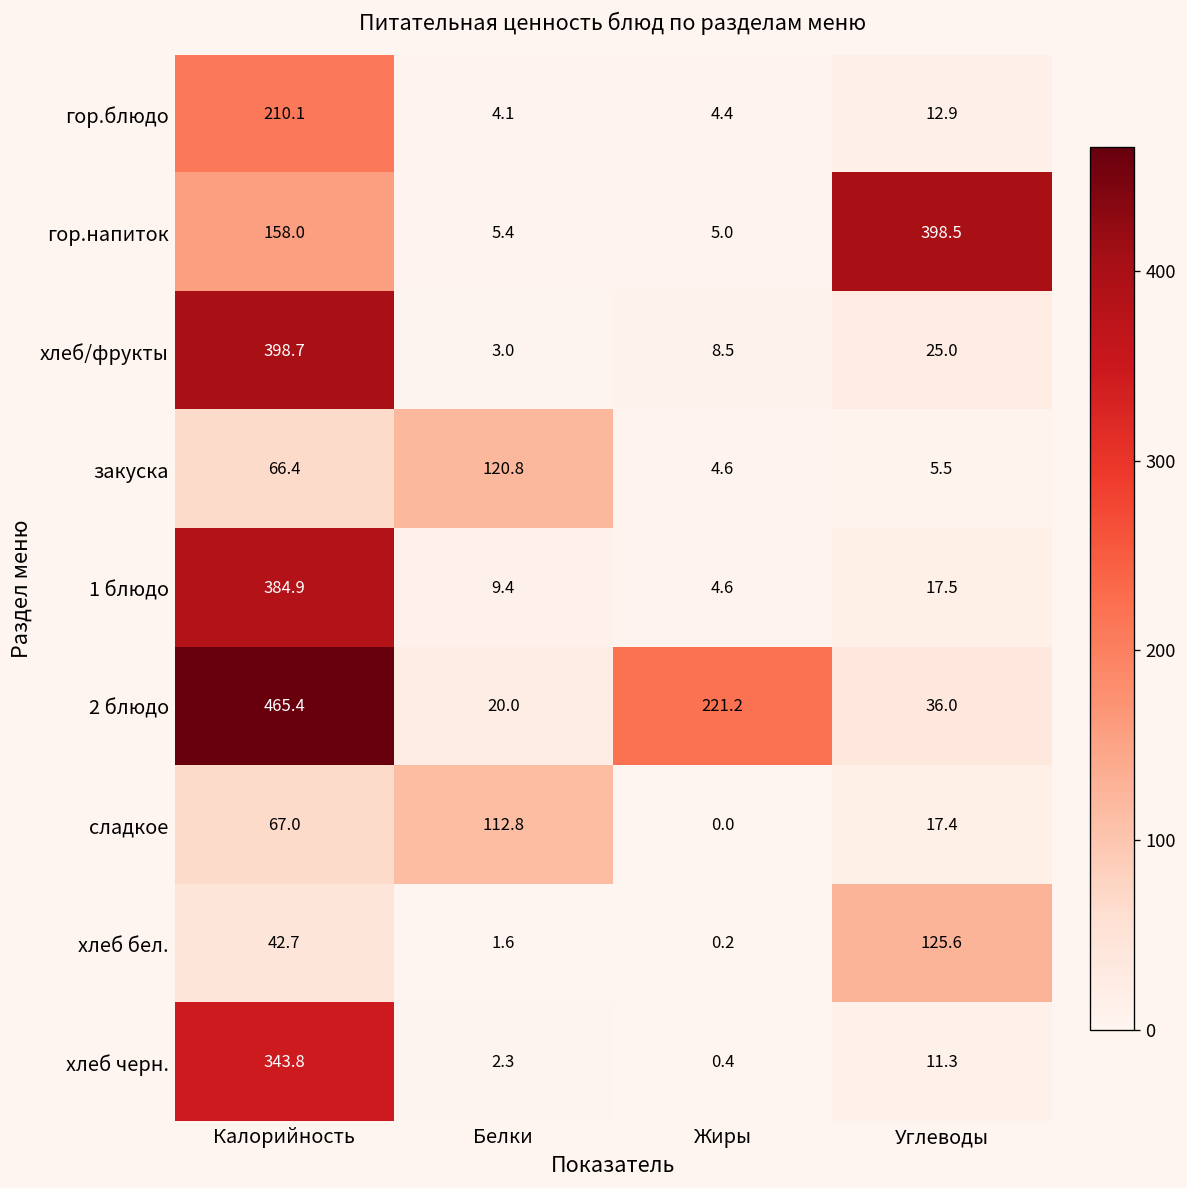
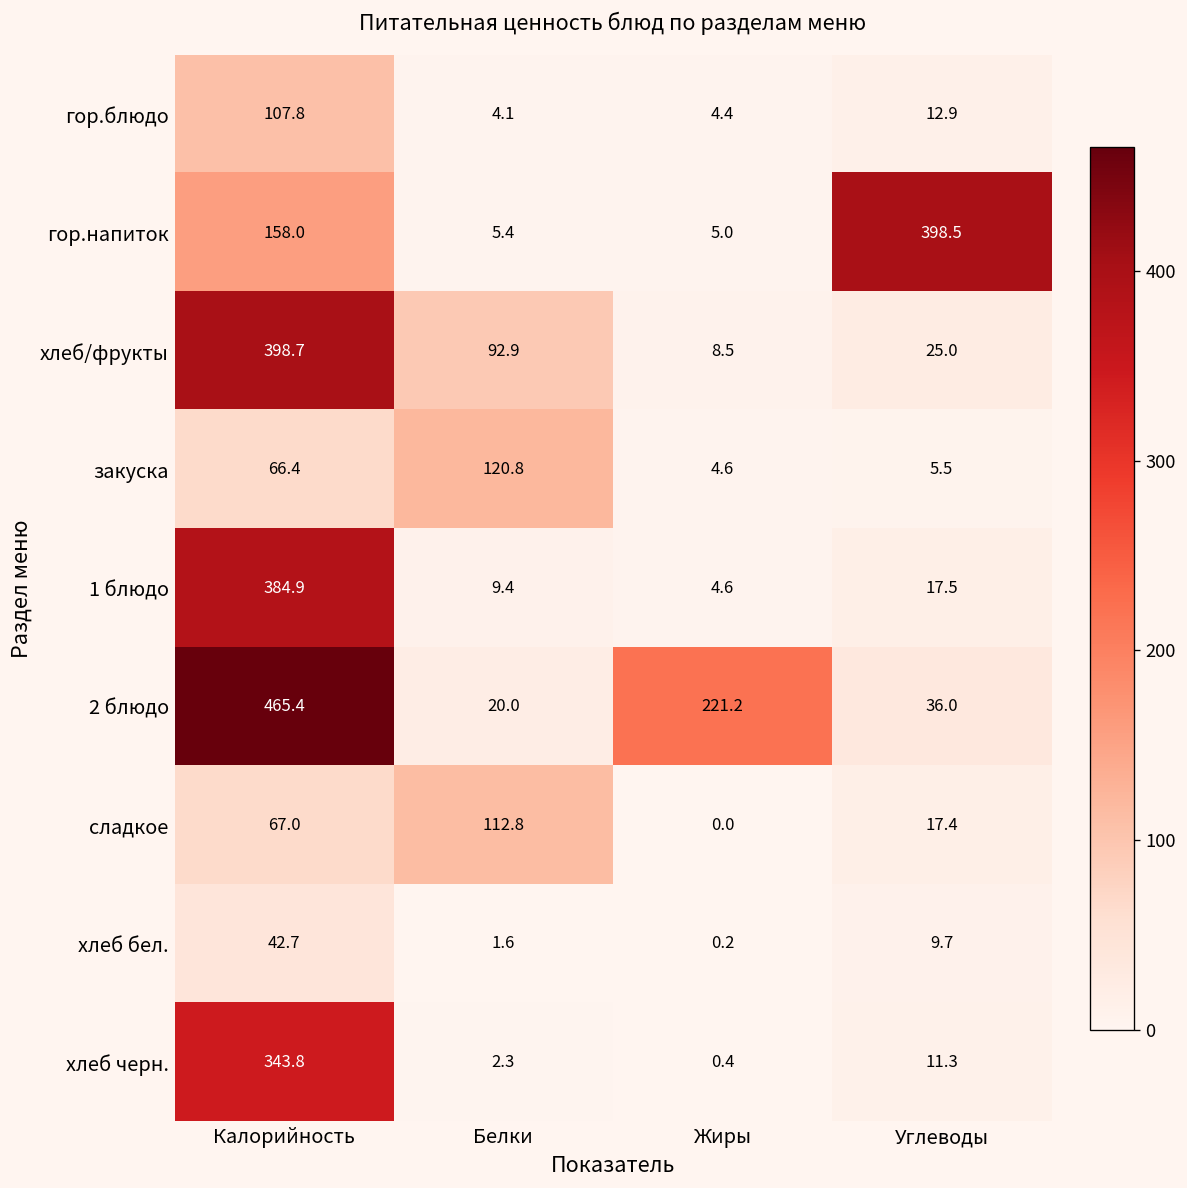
  {
    "гор.блюдо": {
-     "Калорийность": 210.1,
+     "Калорийность": 107.8,
      "Белки": 4.1,
      "Жиры": 4.4,
      "Углеводы": 12.9
    },
    "гор.напиток": {
      "Калорийность": 158.0,
      "Белки": 5.4,
      "Жиры": 5.0,
      "Углеводы": 398.5
    },
    "хлеб/фрукты": {
      "Калорийность": 398.7,
-     "Белки": 3.0,
+     "Белки": 92.9,
      "Жиры": 8.5,
      "Углеводы": 25.0
    },
    "закуска": {
      "Калорийность": 66.4,
      "Белки": 120.8,
      "Жиры": 4.6,
      "Углеводы": 5.5
    },
    "1 блюдо": {
      "Калорийность": 384.9,
      "Белки": 9.4,
      "Жиры": 4.6,
      "Углеводы": 17.5
    },
    "2 блюдо": {
      "Калорийность": 465.4,
      "Белки": 20.0,
      "Жиры": 221.2,
      "Углеводы": 36.0
    },
    "сладкое": {
      "Калорийность": 67.0,
      "Белки": 112.8,
      "Жиры": 0.0,
      "Углеводы": 17.4
    },
    "хлеб бел.": {
      "Калорийность": 42.7,
      "Белки": 1.6,
      "Жиры": 0.2,
-     "Углеводы": 125.6
+     "Углеводы": 9.7
    },
    "хлеб черн.": {
      "Калорийность": 343.8,
      "Белки": 2.3,
      "Жиры": 0.4,
      "Углеводы": 11.3
    }
  }
